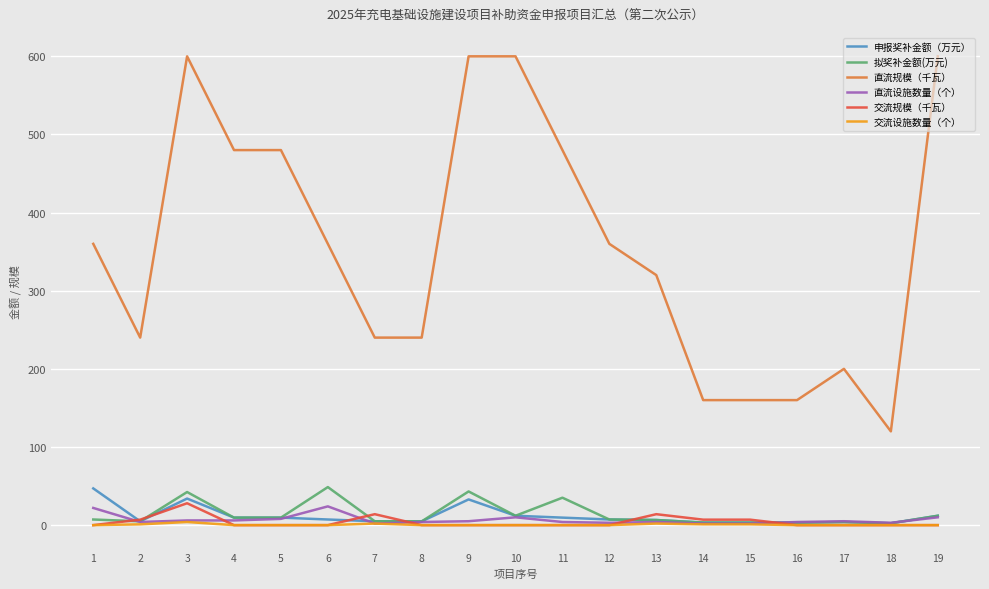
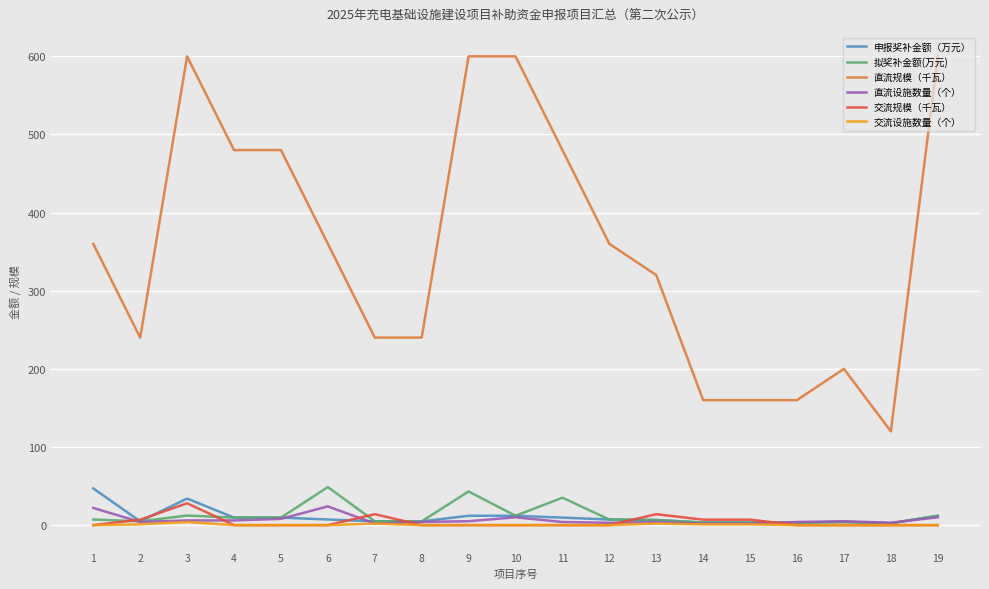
  {
    "申报奖补金额（万元）": {
      "1": 50,
      "3": 30,
      "6": 10,
-     "9": 30,
+     "9": 10,
      "11": 10
    },
    "拟奖补金额(万元)": {
      "1": 10,
-     "3": 40,
+     "3": 10,
      "6": 50,
      "9": 40,
      "11": 40
    },
    "直流设施数量（个）": {
      "1": 20,
      "4": 10,
      "6": 20,
      "9": 10,
      "11": 0
    }
  }
